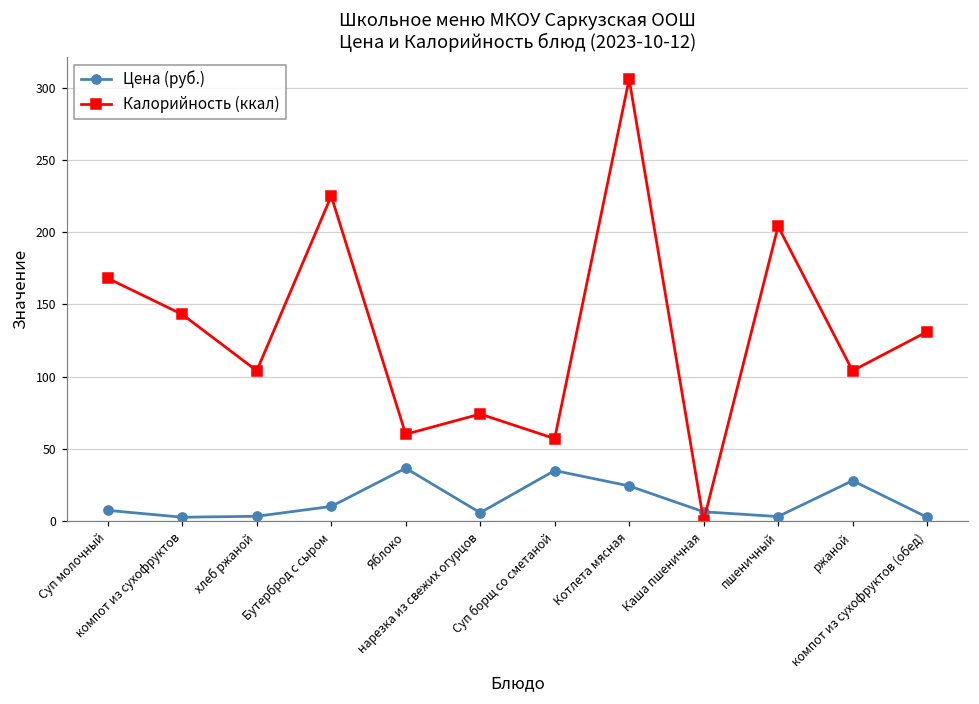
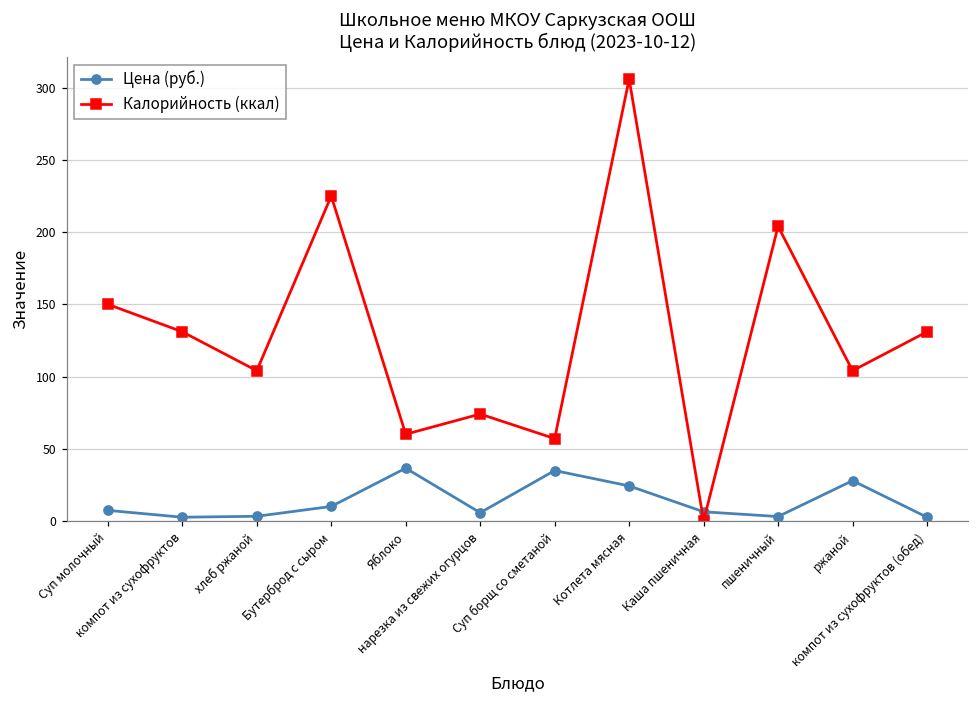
  {
    "Цена (руб.)": {
      "Суп молочный": 7,
      "компот из сухофруктов": 3,
      "хлеб ржаной": 3,
      "Бутерброд с сыром": 10,
      "Яблоко": 37,
      "нарезка из свежих огурцов": 6,
      "Суп борщ со сметаной": 35,
      "Котлета мясная": 24,
      "Каша пшеничная": 6,
      "пшеничный": 3,
      "ржаной": 28,
      "компот из сухофруктов (обед)": 3
    },
    "Калорийность (ккал)": {
-     "Суп молочный": 168,
-     "компот из сухофруктов": 143,
+     "Суп молочный": 150,
+     "компот из сухофруктов": 131,
      "хлеб ржаной": 104,
      "Бутерброд с сыром": 225,
      "Яблоко": 60,
      "нарезка из свежих огурцов": 74,
      "Суп борщ со сметаной": 57,
      "Котлета мясная": 306,
      "Каша пшеничная": 0,
      "пшеничный": 204,
      "ржаной": 104,
      "компот из сухофруктов (обед)": 131
    }
  }
